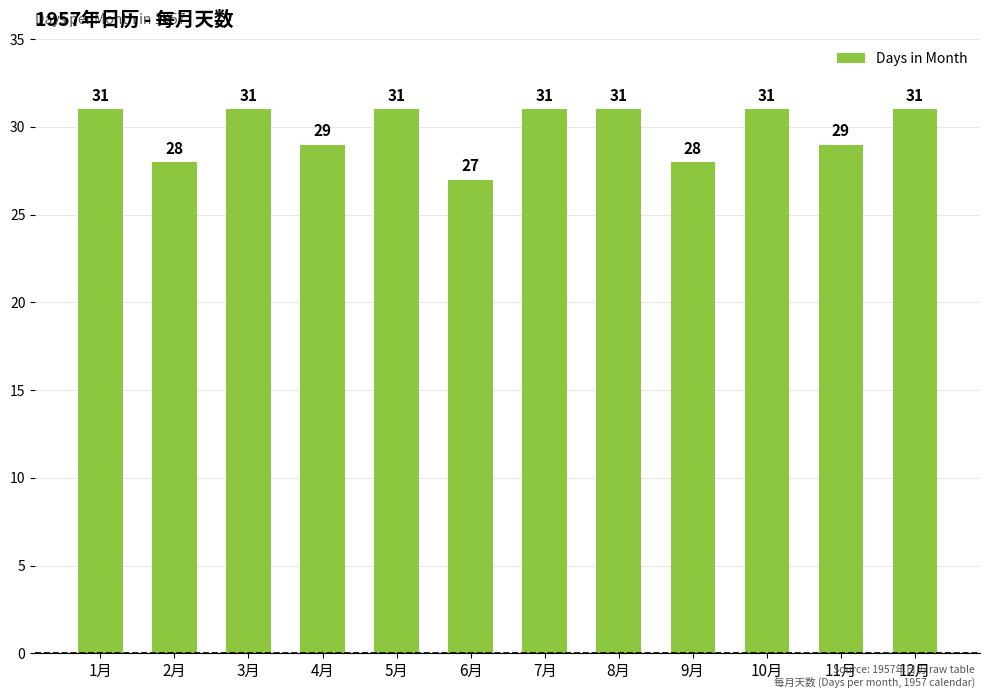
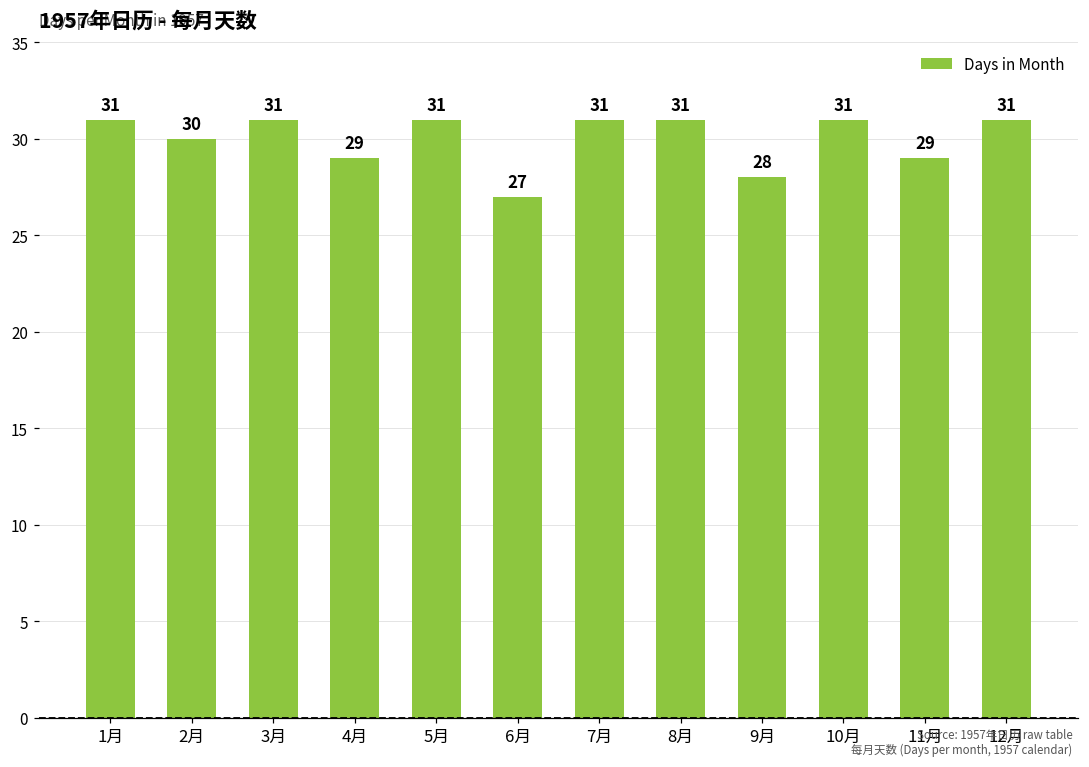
  {
    "1月": 31,
-   "2月": 28,
+   "2月": 30,
    "3月": 31,
    "4月": 29,
    "5月": 31,
    "6月": 27,
    "7月": 31,
    "8月": 31,
    "9月": 28,
    "10月": 31,
    "11月": 29,
    "12月": 31
  }
